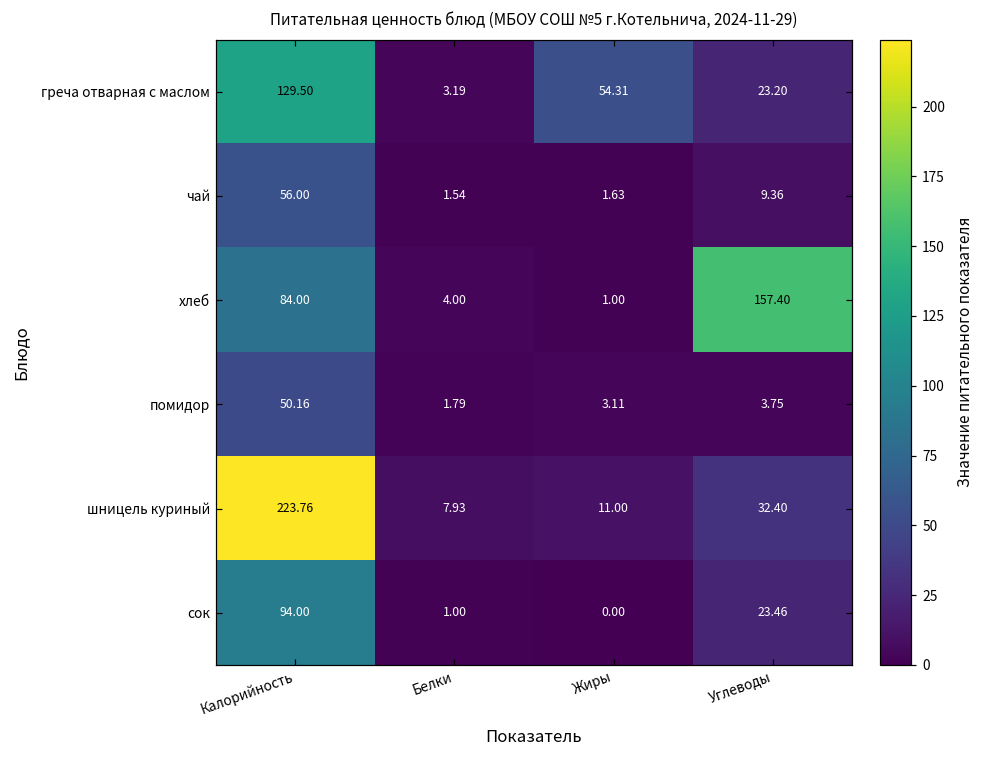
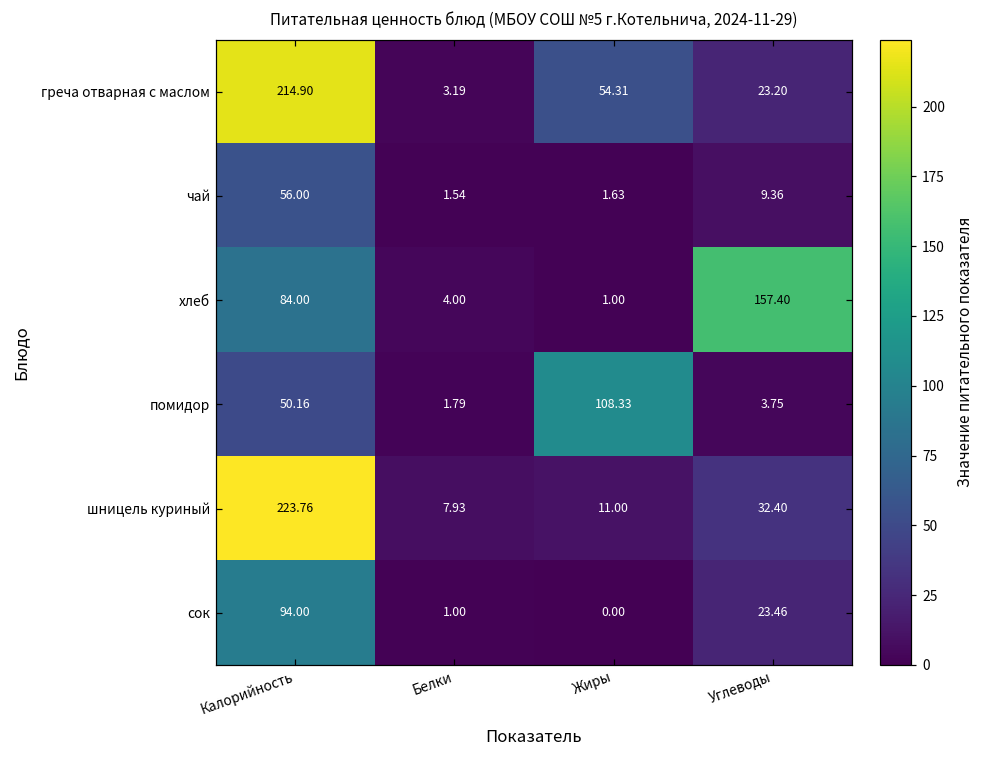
  {
    "греча отварная с маслом": {
-     "Калорийность": 129.50,
+     "Калорийность": 214.90,
      "Белки": 3.19,
      "Жиры": 54.31,
      "Углеводы": 23.20
    },
    "чай": {
      "Калорийность": 56.00,
      "Белки": 1.54,
      "Жиры": 1.63,
      "Углеводы": 9.36
    },
    "хлеб": {
      "Калорийность": 84.00,
      "Белки": 4.00,
      "Жиры": 1.00,
      "Углеводы": 157.40
    },
    "помидор": {
      "Калорийность": 50.16,
      "Белки": 1.79,
-     "Жиры": 3.11,
+     "Жиры": 108.33,
      "Углеводы": 3.75
    },
    "шницель куриный": {
      "Калорийность": 223.76,
      "Белки": 7.93,
      "Жиры": 11.00,
      "Углеводы": 32.40
    },
    "сок": {
      "Калорийность": 94.00,
      "Белки": 1.00,
      "Жиры": 0.00,
      "Углеводы": 23.46
    }
  }
